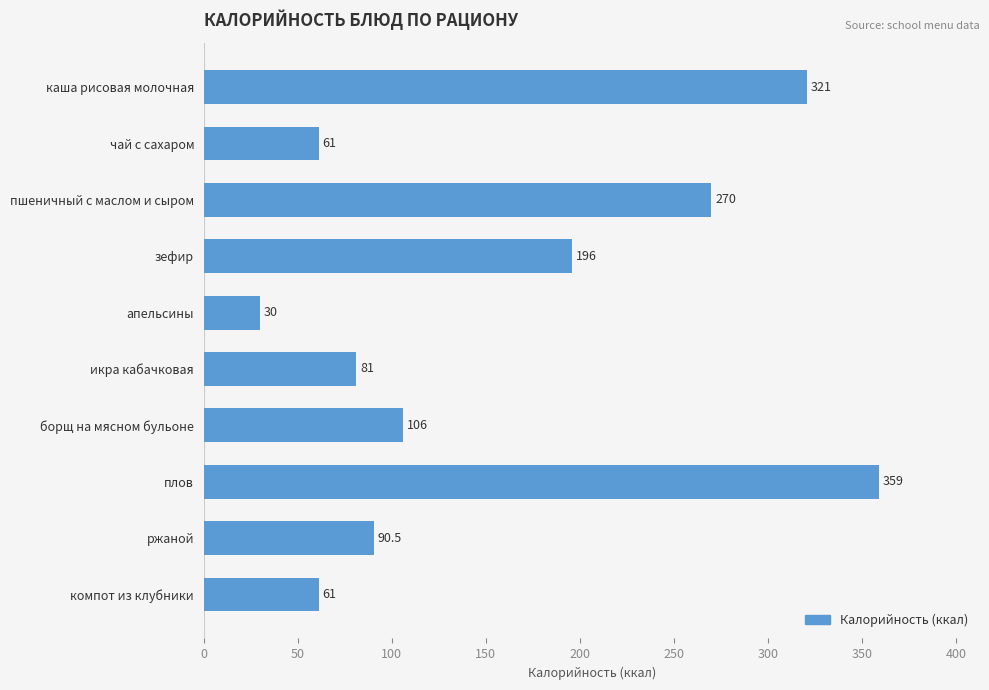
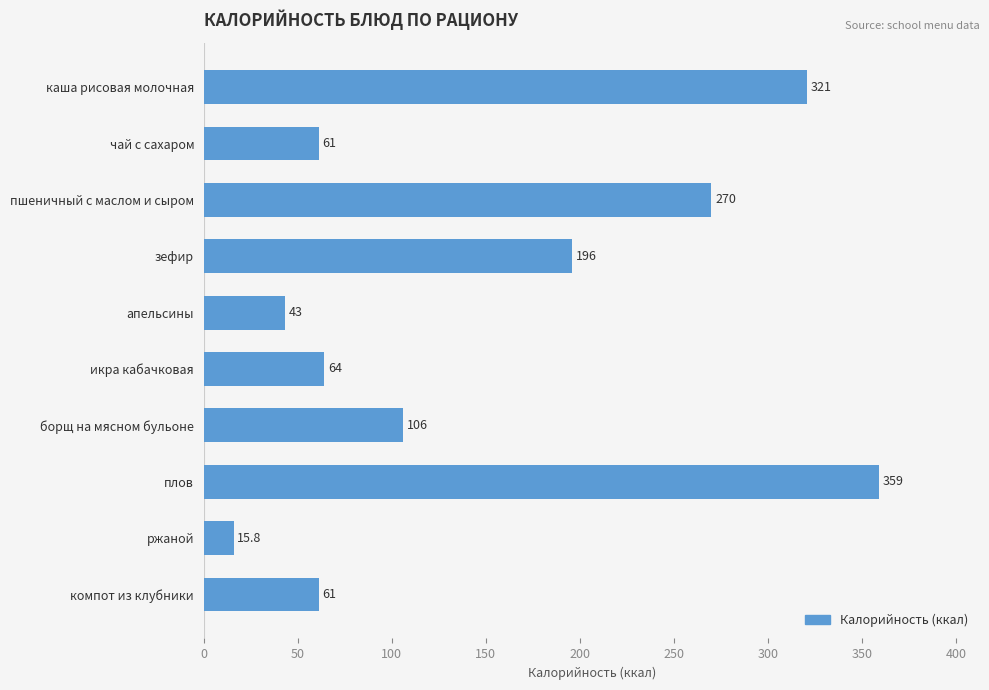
  {
    "каша рисовая молочная": 321,
    "чай с сахаром": 61,
    "пшеничный с маслом и сыром": 270,
    "зефир": 196,
-   "апельсины": 30,
-   "икра кабачковая": 81,
+   "апельсины": 43,
+   "икра кабачковая": 64,
    "борщ на мясном бульоне": 106,
    "плов": 359,
-   "ржаной": 90.5,
+   "ржаной": 15.8,
    "компот из клубники": 61
  }
